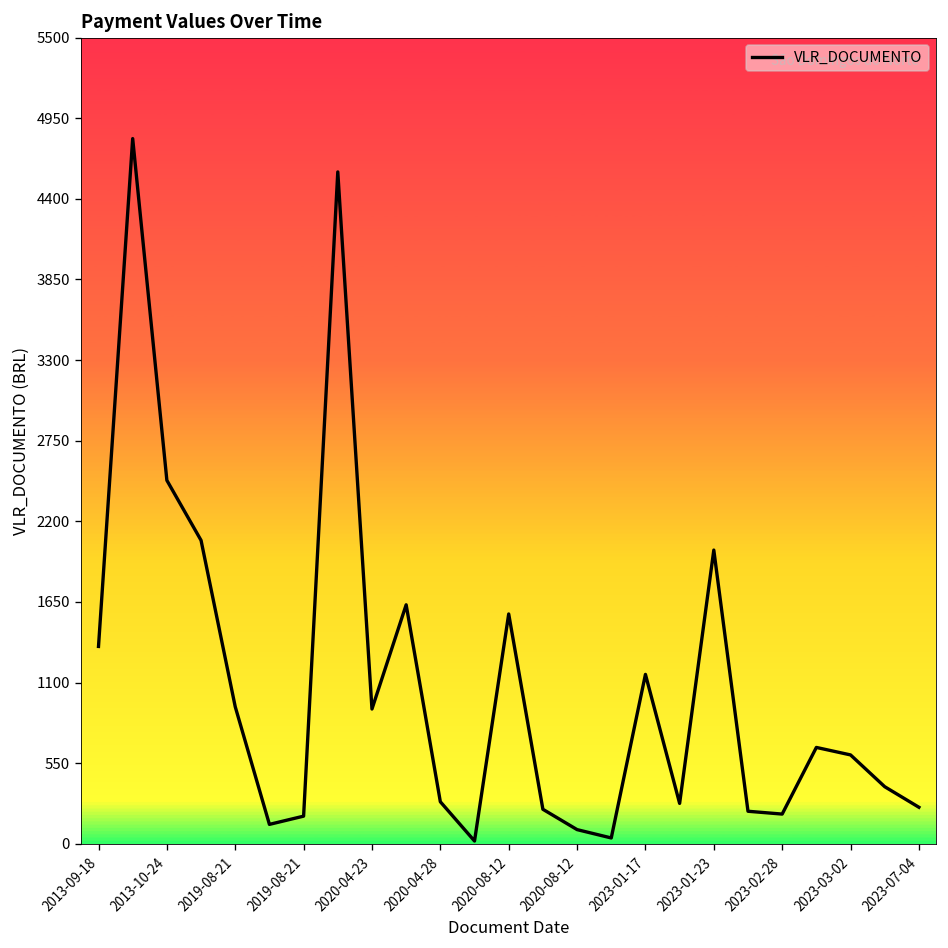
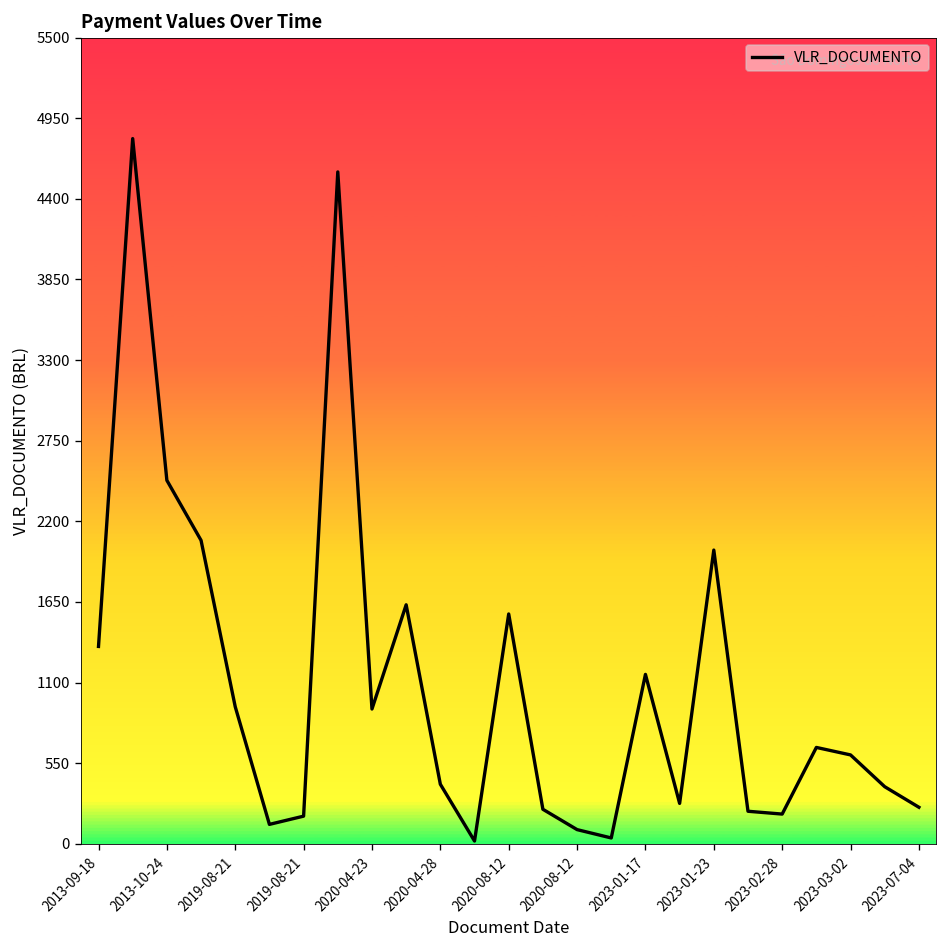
  {
-   "2020-04-28": 290,
+   "2020-04-28": 410,
    "2023-01-23": 2000,
    "2023-03-02": 610,
    "2023-07-04": 250
  }
